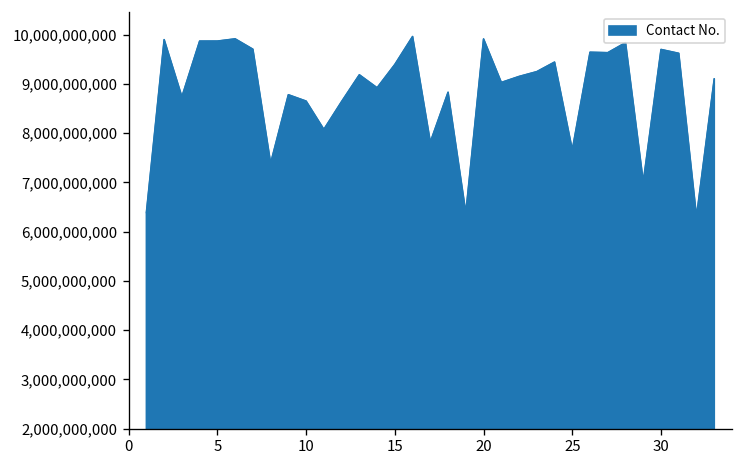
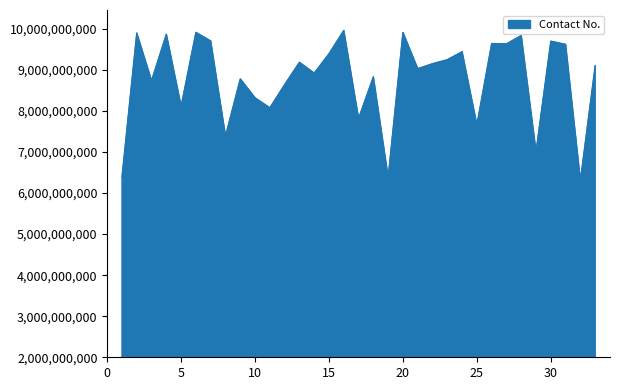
  {
-   "5": "9,900,000,000",
-   "10": "8,600,000,000",
+   "5": "8,100,000,000",
+   "10": "8,300,000,000",
    "15": "9,400,000,000",
    "20": "9,900,000,000",
    "25": "7,700,000,000",
    "30": "9,700,000,000"
  }
